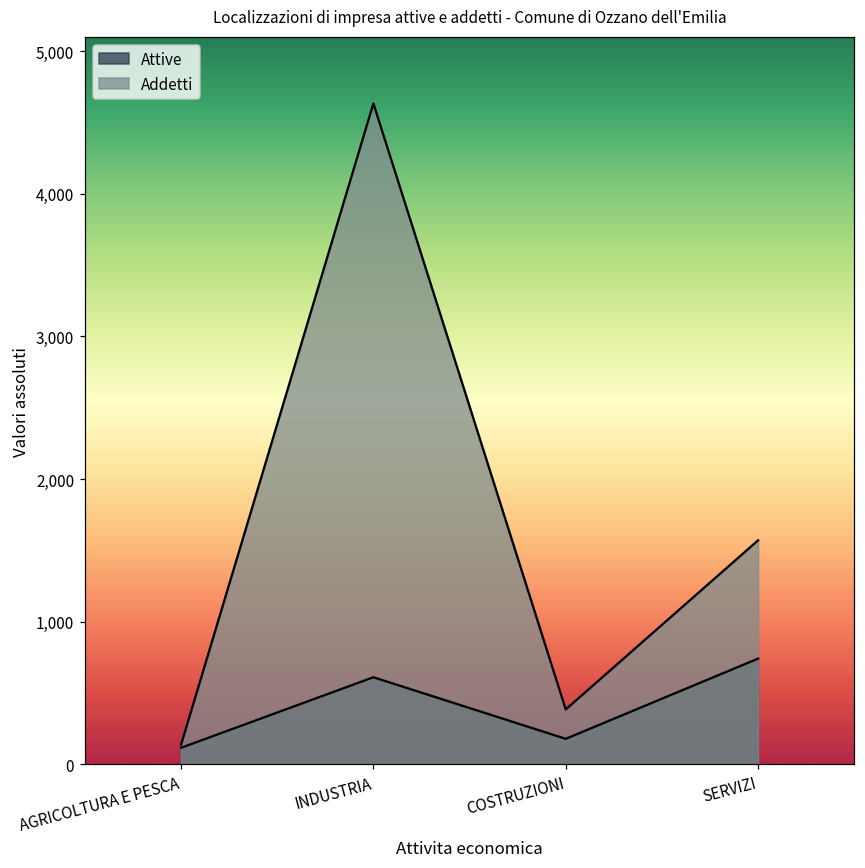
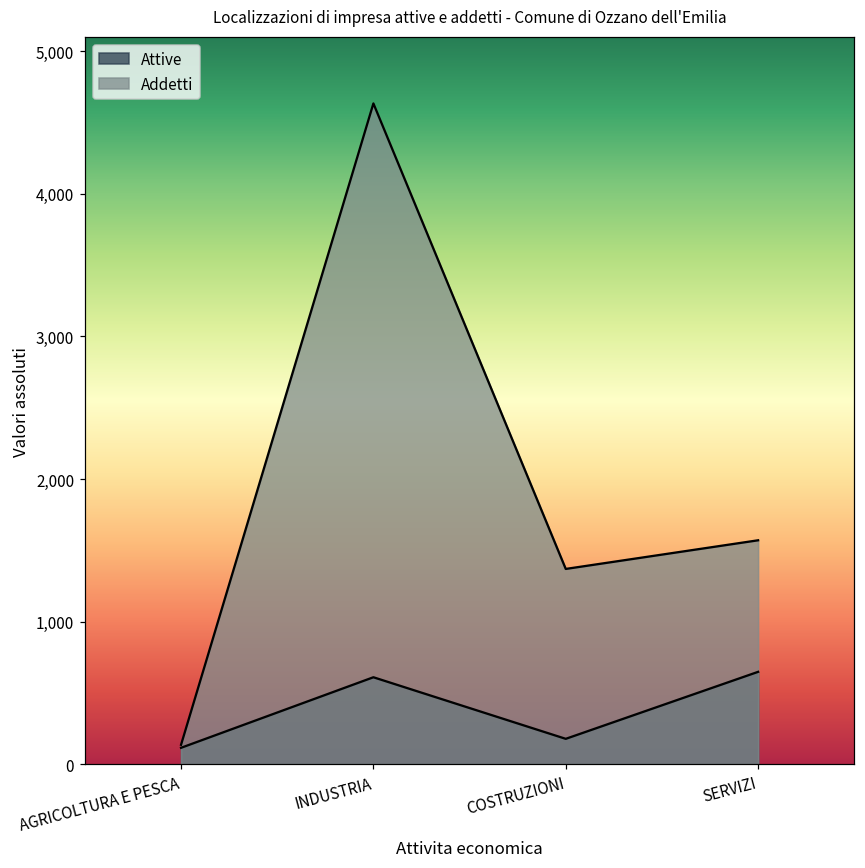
  {
    "Attive": {
      "AGRICOLTURA E PESCA": "110",
      "INDUSTRIA": "610",
      "COSTRUZIONI": "180",
-     "SERVIZI": "740"
+     "SERVIZI": "650"
    },
    "Addetti": {
      "AGRICOLTURA E PESCA": "140",
      "INDUSTRIA": "4,640",
-     "COSTRUZIONI": "380",
+     "COSTRUZIONI": "1,370",
      "SERVIZI": "1,570"
    }
  }
